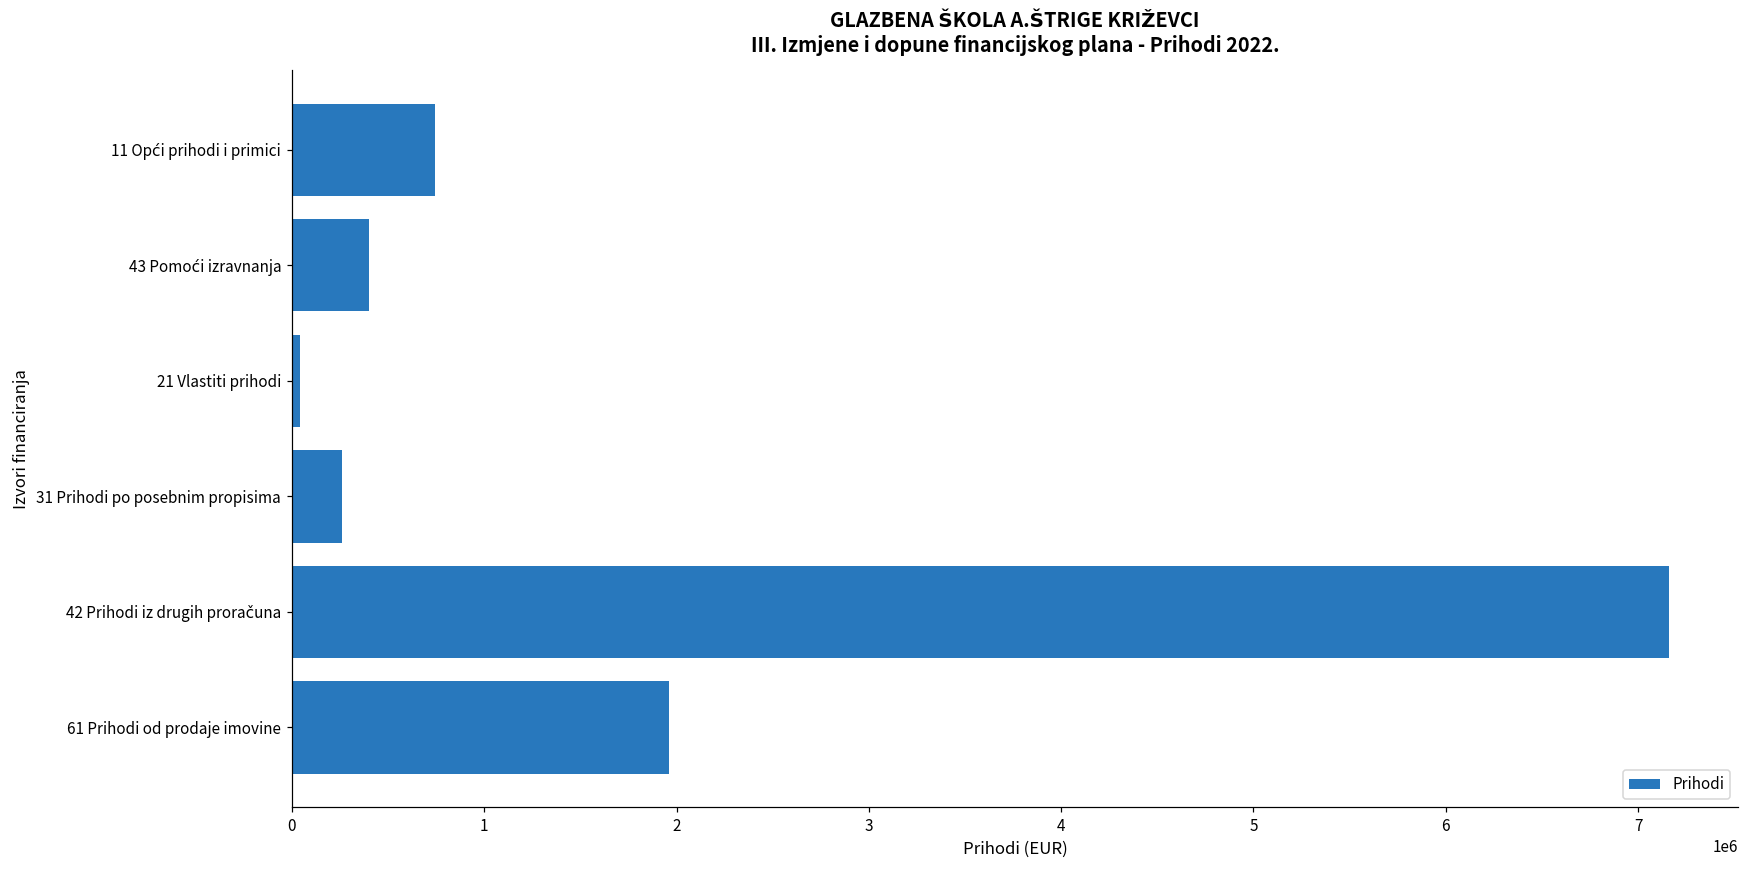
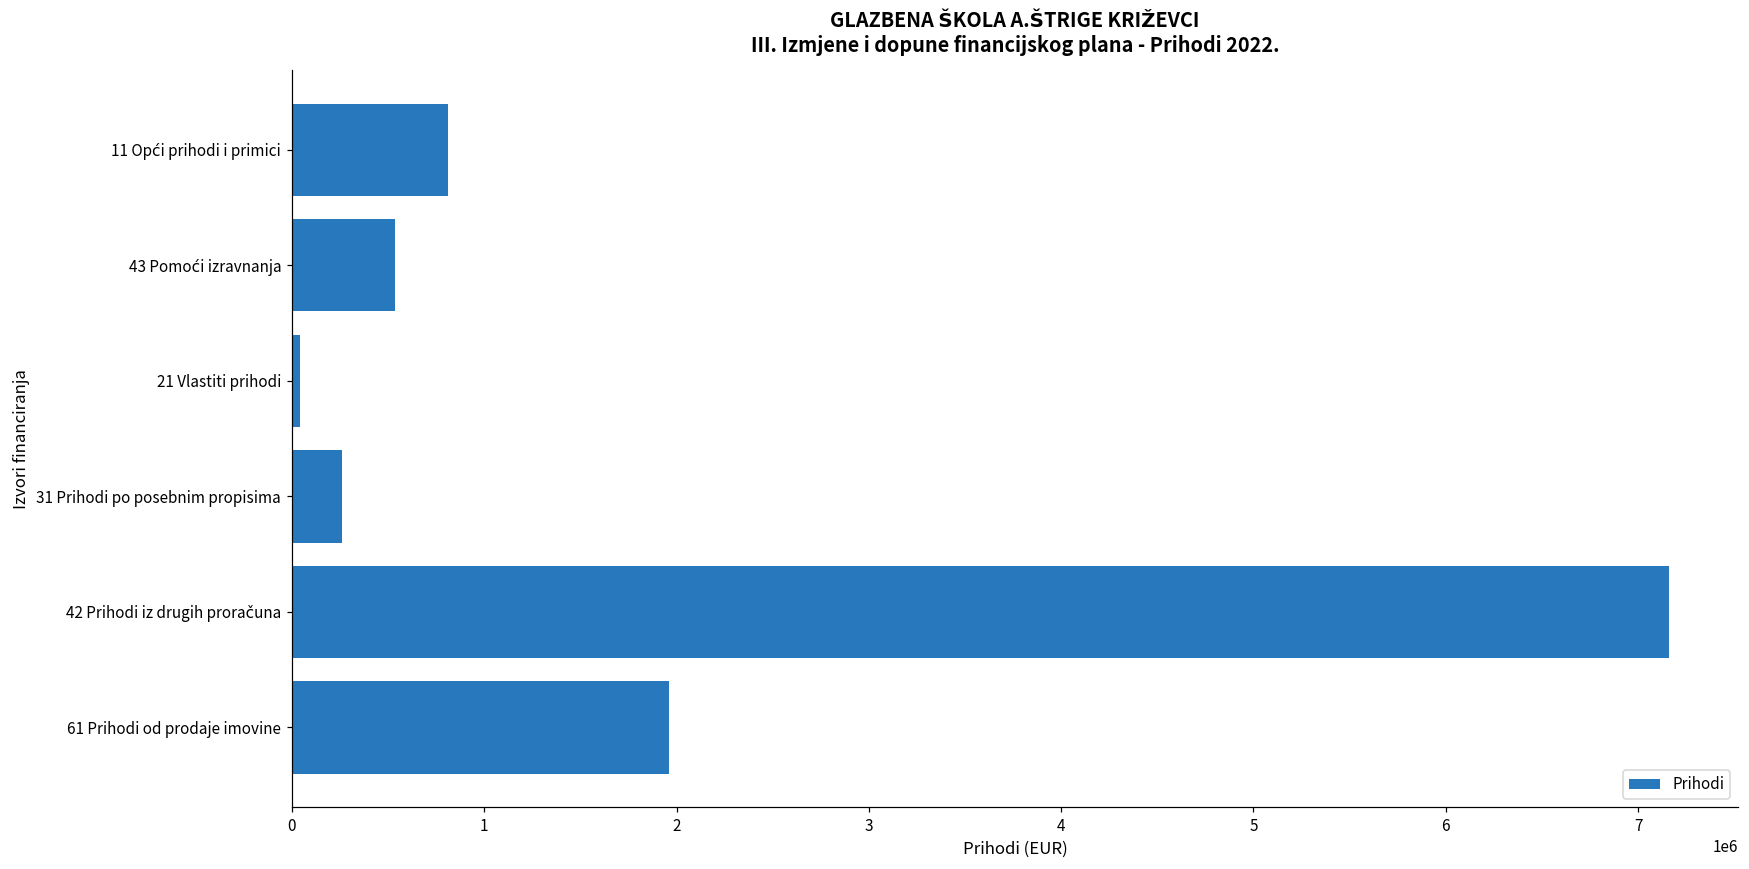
  {
-   "11 Opći prihodi i primici": 740000,
-   "43 Pomoći izravnanja": 400000,
+   "11 Opći prihodi i primici": 810000,
+   "43 Pomoći izravnanja": 540000,
    "21 Vlastiti prihodi": 40000,
    "31 Prihodi po posebnim propisima": 260000,
    "42 Prihodi iz drugih proračuna": 7160000,
    "61 Prihodi od prodaje imovine": 1960000
  }
